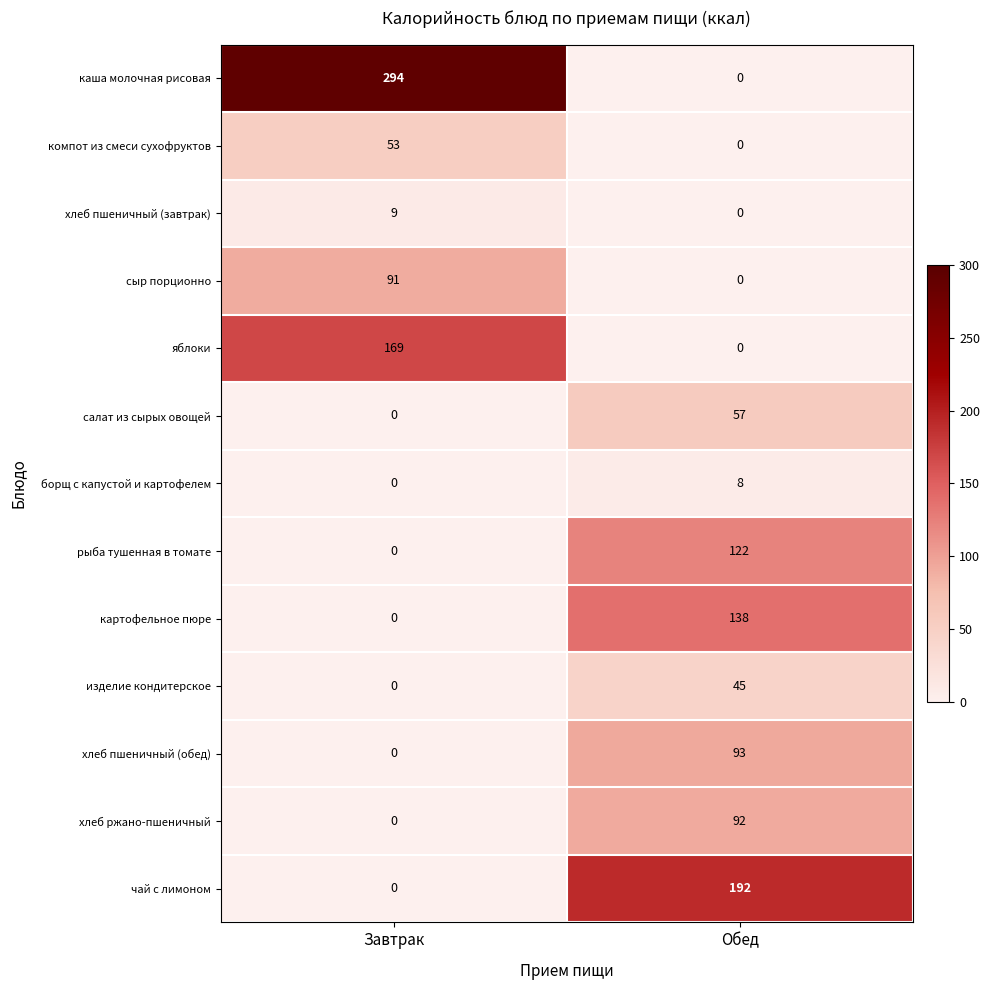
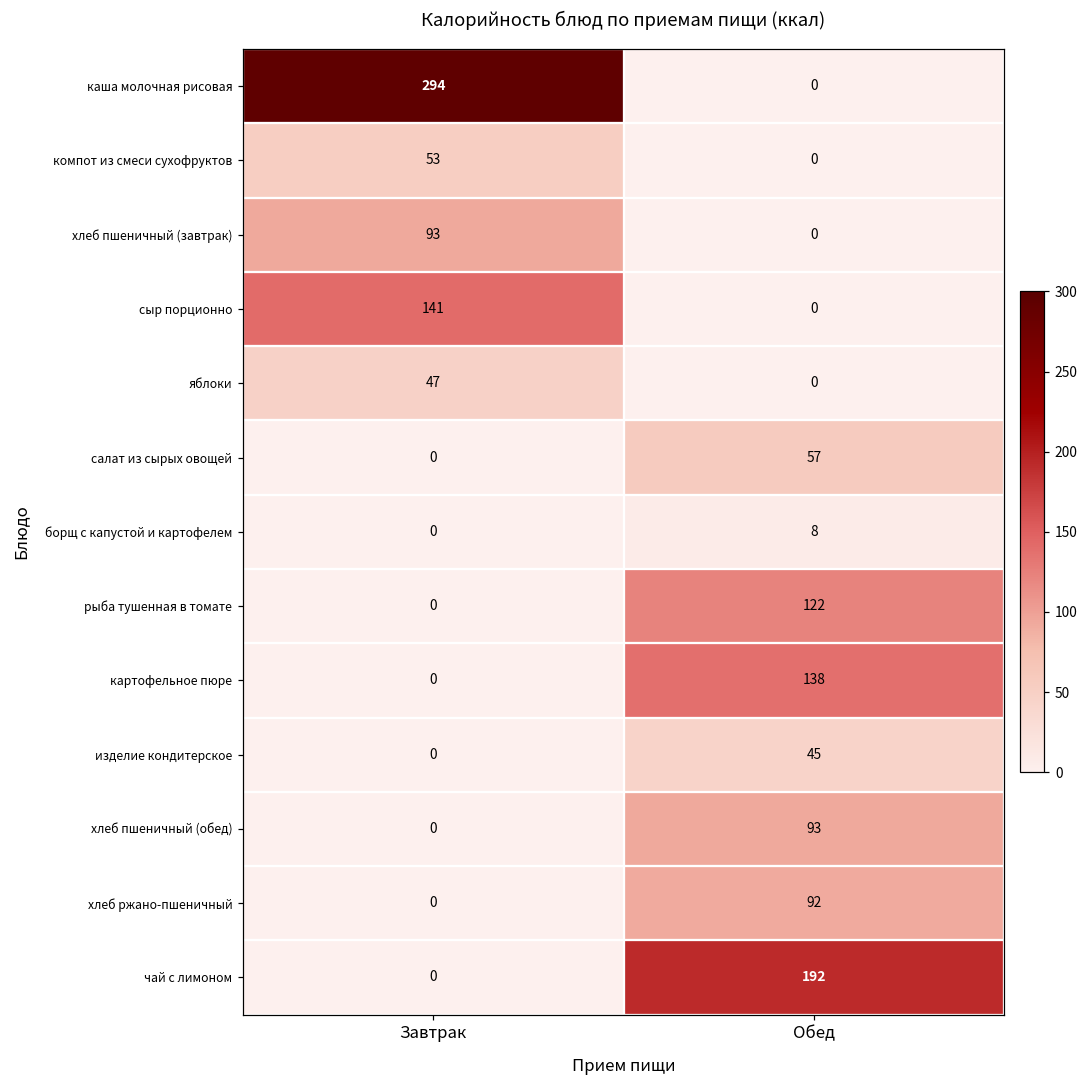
  {
    "каша молочная рисовая": {
      "Завтрак": 294,
      "Обед": 0
    },
    "компот из смеси сухофруктов": {
      "Завтрак": 53,
      "Обед": 0
    },
    "хлеб пшеничный (завтрак)": {
-     "Завтрак": 9,
+     "Завтрак": 93,
      "Обед": 0
    },
    "сыр порционно": {
-     "Завтрак": 91,
+     "Завтрак": 141,
      "Обед": 0
    },
    "яблоки": {
-     "Завтрак": 169,
+     "Завтрак": 47,
      "Обед": 0
    },
    "салат из сырых овощей": {
      "Завтрак": 0,
      "Обед": 57
    },
    "борщ с капустой и картофелем": {
      "Завтрак": 0,
      "Обед": 8
    },
    "рыба тушенная в томате": {
      "Завтрак": 0,
      "Обед": 122
    },
    "картофельное пюре": {
      "Завтрак": 0,
      "Обед": 138
    },
    "изделие кондитерское": {
      "Завтрак": 0,
      "Обед": 45
    },
    "хлеб пшеничный (обед)": {
      "Завтрак": 0,
      "Обед": 93
    },
    "хлеб ржано-пшеничный": {
      "Завтрак": 0,
      "Обед": 92
    },
    "чай с лимоном": {
      "Завтрак": 0,
      "Обед": 192
    }
  }
